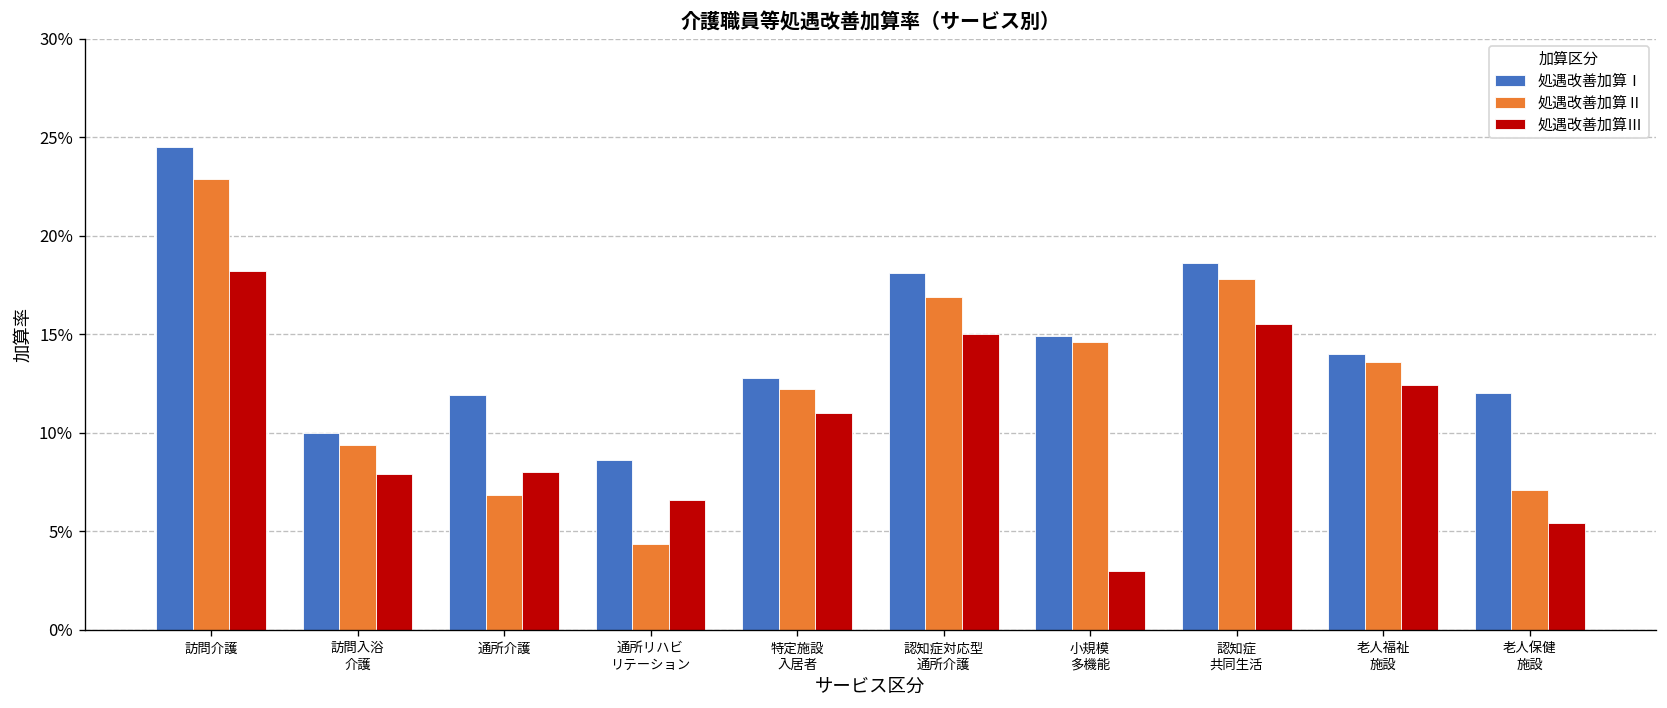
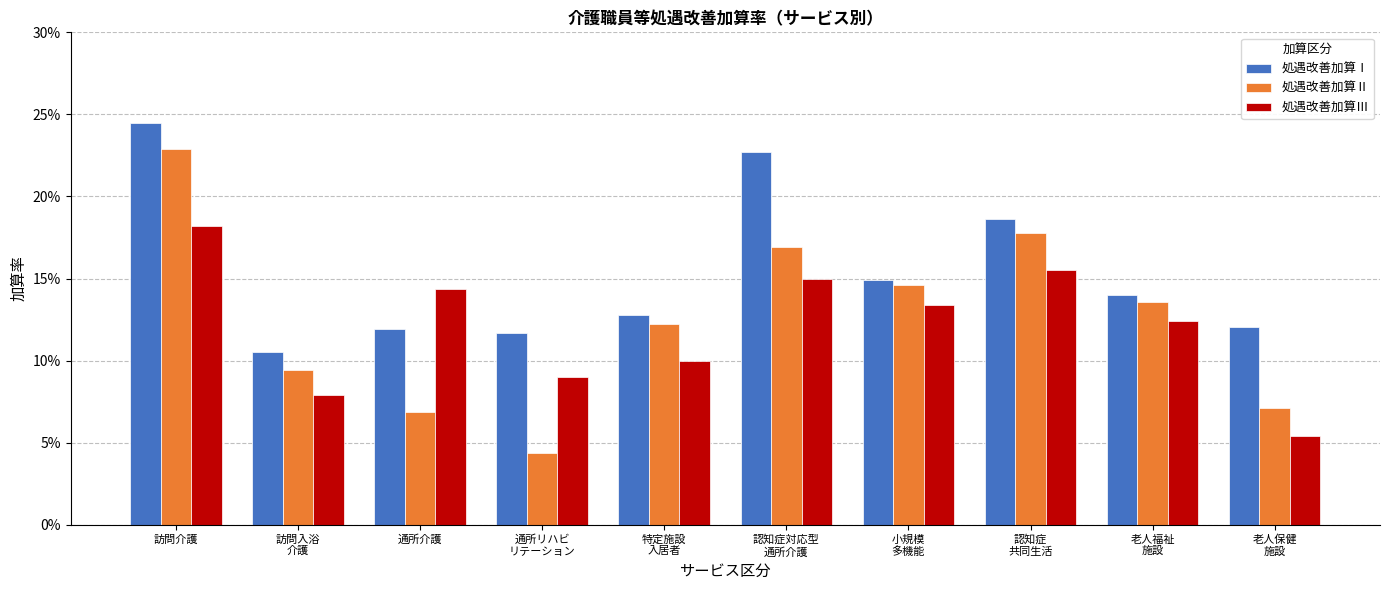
  {
    "処遇改善加算Ⅰ": {
      "訪問介護": "24.5%",
-     "訪問入浴 介護": "10.0%",
+     "訪問入浴 介護": "10.5%",
      "通所介護": "11.9%",
-     "通所リハビ リテーション": "8.6%",
+     "通所リハビ リテーション": "11.7%",
      "特定施設 入居者": "12.8%",
-     "認知症対応型 通所介護": "18.1%",
+     "認知症対応型 通所介護": "22.7%",
      "小規模 多機能": "14.9%",
      "認知症 共同生活": "18.6%",
      "老人福祉 施設": "14.0%",
      "老人保健 施設": "12.0%"
    },
    "処遇改善加算Ⅱ": {
      "訪問介護": "22.9%",
      "訪問入浴 介護": "9.4%",
      "通所介護": "6.9%",
      "通所リハビ リテーション": "4.4%",
      "特定施設 入居者": "12.2%",
      "認知症対応型 通所介護": "16.9%",
      "小規模 多機能": "14.6%",
      "認知症 共同生活": "17.8%",
      "老人福祉 施設": "13.6%",
      "老人保健 施設": "7.1%"
    },
    "処遇改善加算Ⅲ": {
      "訪問介護": "18.2%",
      "訪問入浴 介護": "7.9%",
-     "通所介護": "8.0%",
-     "通所リハビ リテーション": "6.6%",
-     "特定施設 入居者": "11.0%",
+     "通所介護": "14.4%",
+     "通所リハビ リテーション": "9.0%",
+     "特定施設 入居者": "10.0%",
      "認知症対応型 通所介護": "15.0%",
-     "小規模 多機能": "3.0%",
+     "小規模 多機能": "13.4%",
      "認知症 共同生活": "15.5%",
      "老人福祉 施設": "12.4%",
      "老人保健 施設": "5.4%"
    }
  }
